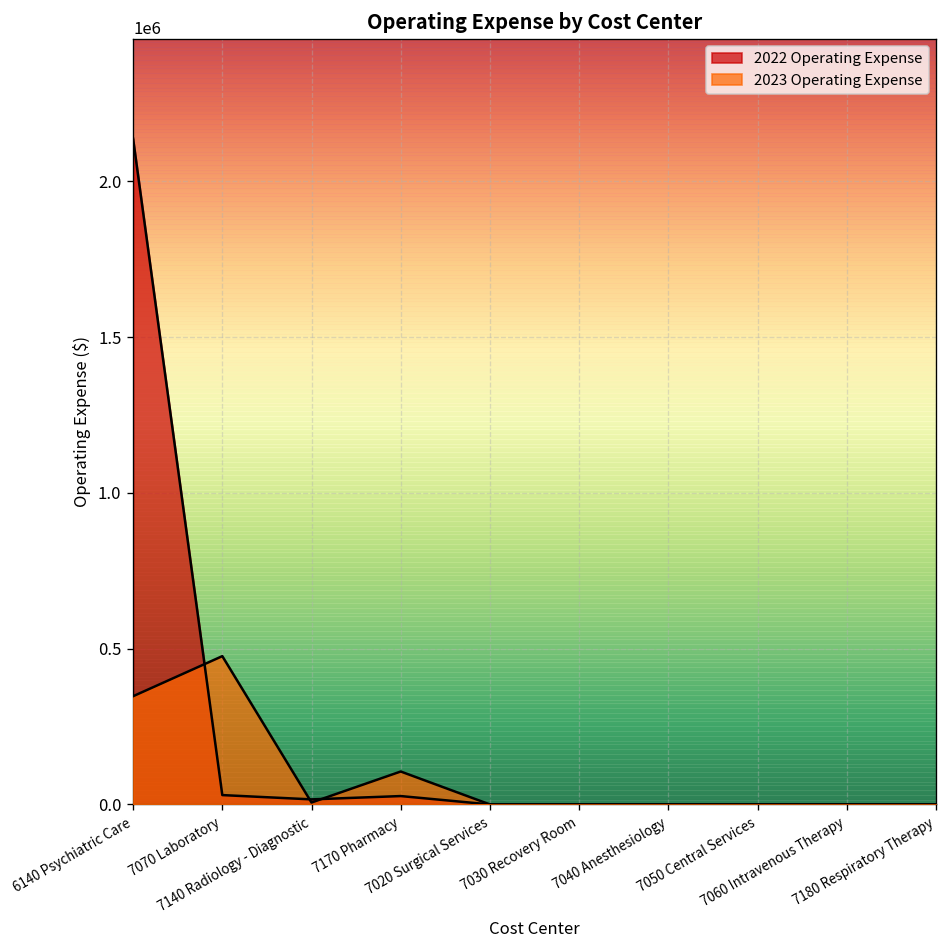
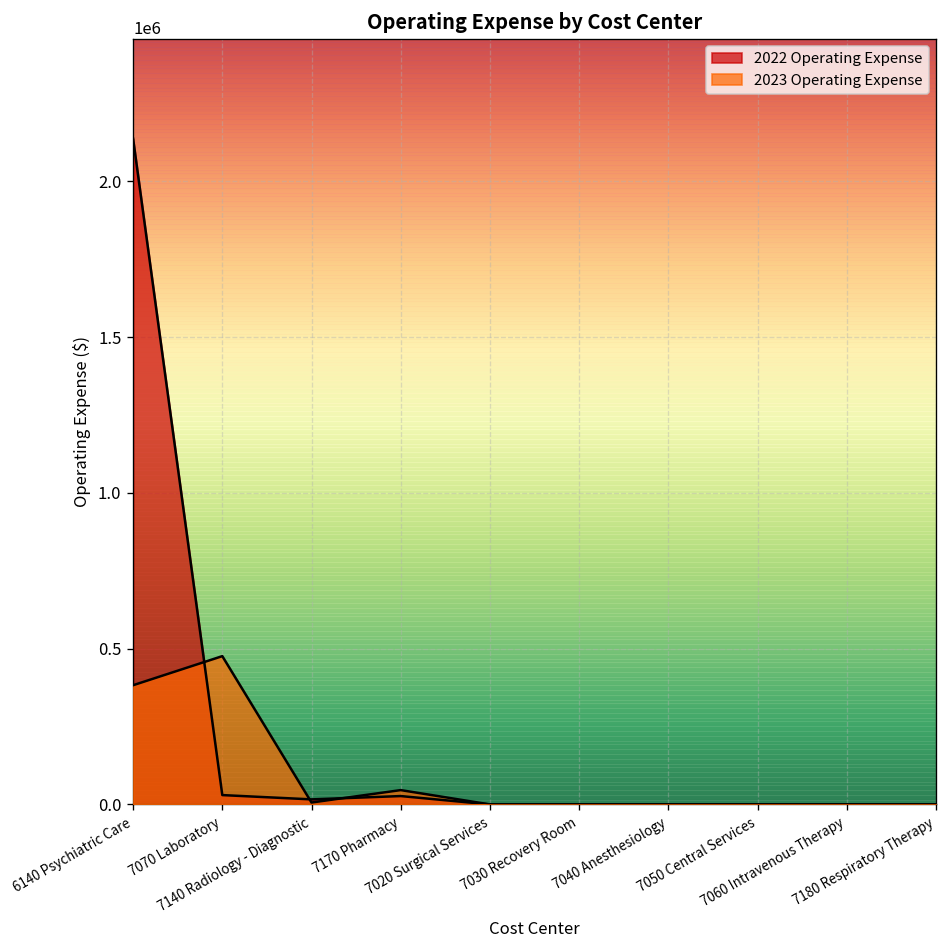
  {
    "2022 Operating Expense": {
      "6140 Psychiatric Care": 2140000,
      "7070 Laboratory": 30000,
      "7140 Radiology - Diagnostic": 20000,
      "7170 Pharmacy": 30000
    },
    "2023 Operating Expense": {
-     "6140 Psychiatric Care": 350000,
+     "6140 Psychiatric Care": 380000,
      "7070 Laboratory": 480000,
      "7140 Radiology - Diagnostic": 10000,
-     "7170 Pharmacy": 110000
+     "7170 Pharmacy": 50000
    }
  }
